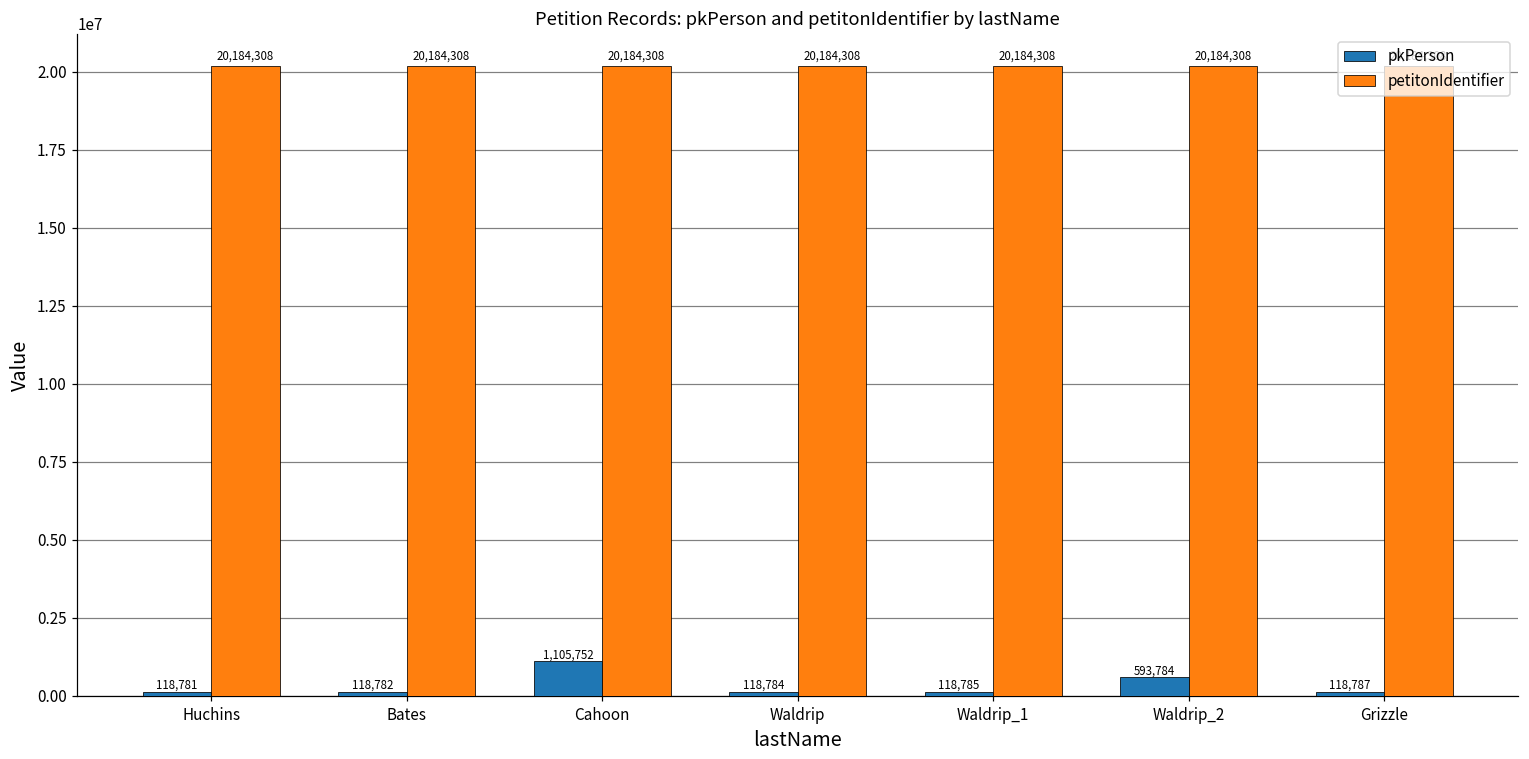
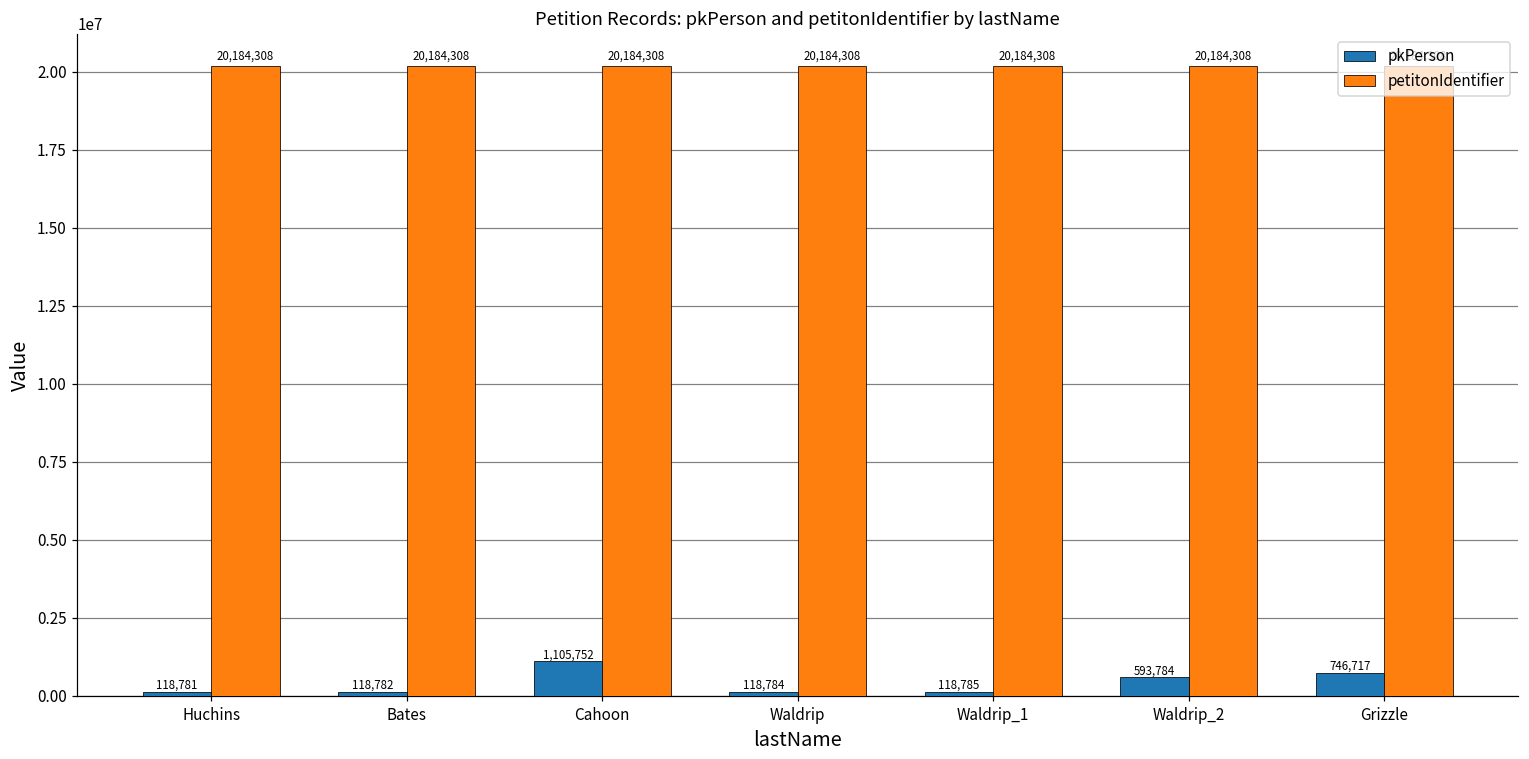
  {
    "pkPerson": {
      "Huchins": "118,781",
      "Bates": "118,782",
      "Cahoon": "1,105,752",
      "Waldrip": "118,784",
      "Waldrip_1": "118,785",
      "Waldrip_2": "593,784",
-     "Grizzle": "118,787"
+     "Grizzle": "746,717"
    },
    "petitonIdentifier": {
      "Huchins": "20,184,308",
      "Bates": "20,184,308",
      "Cahoon": "20,184,308",
      "Waldrip": "20,184,308",
      "Waldrip_1": "20,184,308",
      "Waldrip_2": "20,184,308"
    }
  }
